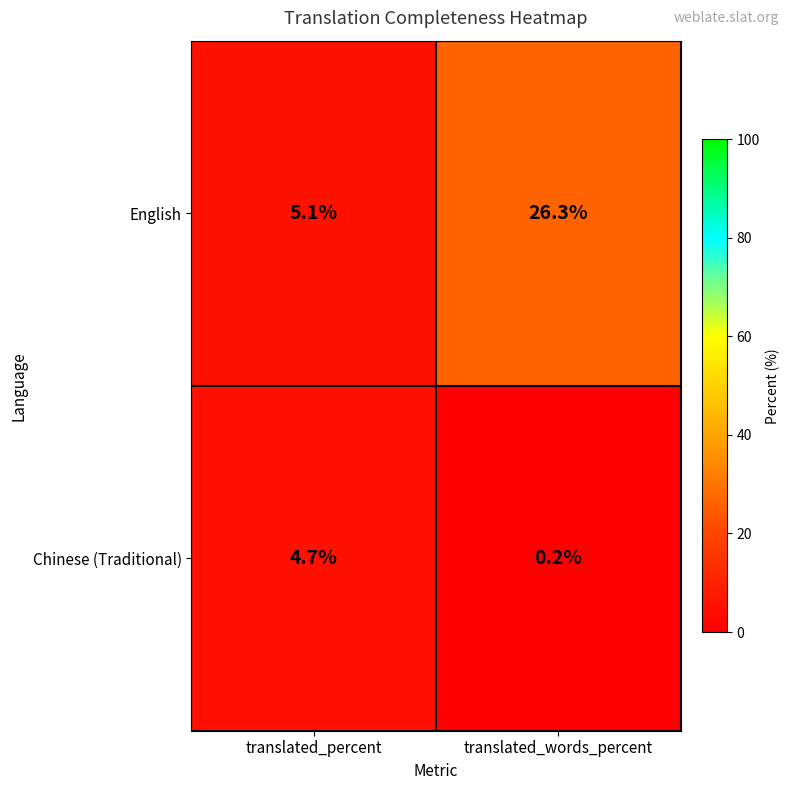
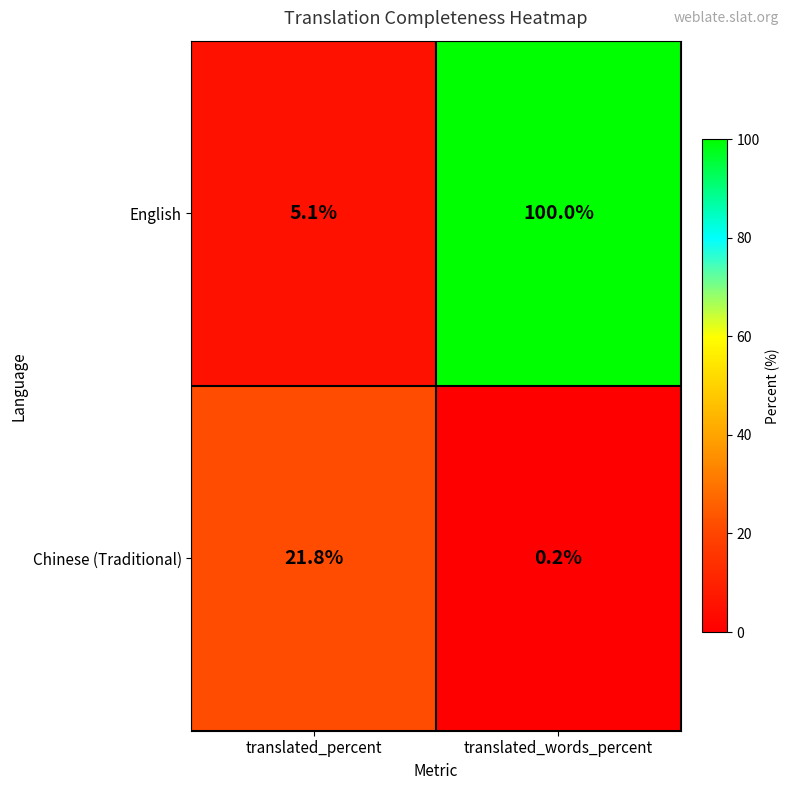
  {
    "English": {
      "translated_percent": "5.1%",
-     "translated_words_percent": "26.3%"
+     "translated_words_percent": "100.0%"
    },
    "Chinese (Traditional)": {
-     "translated_percent": "4.7%",
+     "translated_percent": "21.8%",
      "translated_words_percent": "0.2%"
    }
  }
